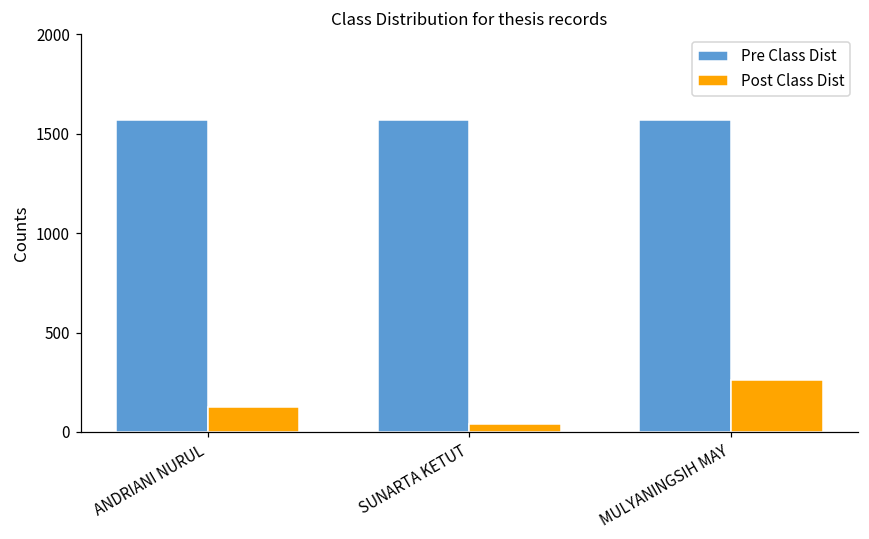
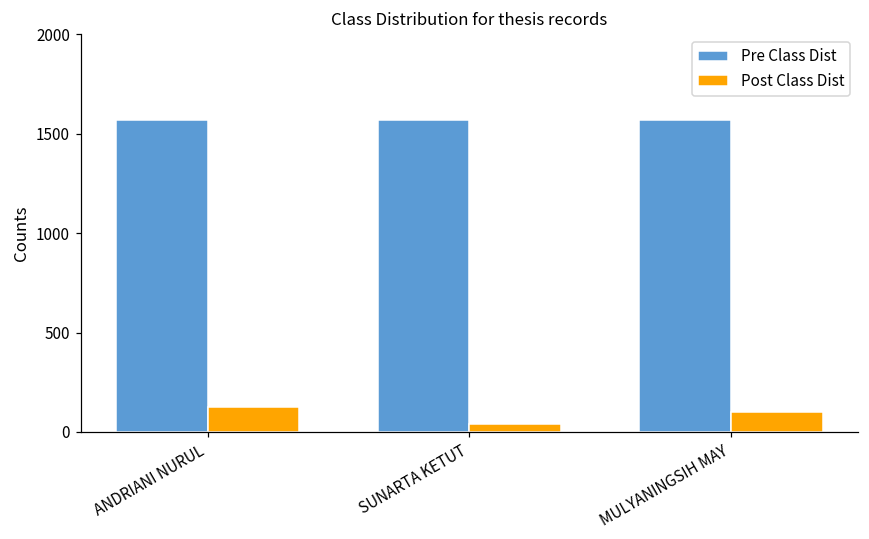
  {
    "Pre Class Dist": {
      "ANDRIANI NURUL": 1570,
      "SUNARTA KETUT": 1570,
      "MULYANINGSIH MAY": 1570
    },
    "Post Class Dist": {
      "ANDRIANI NURUL": 130,
      "SUNARTA KETUT": 40,
-     "MULYANINGSIH MAY": 260
+     "MULYANINGSIH MAY": 100
    }
  }
